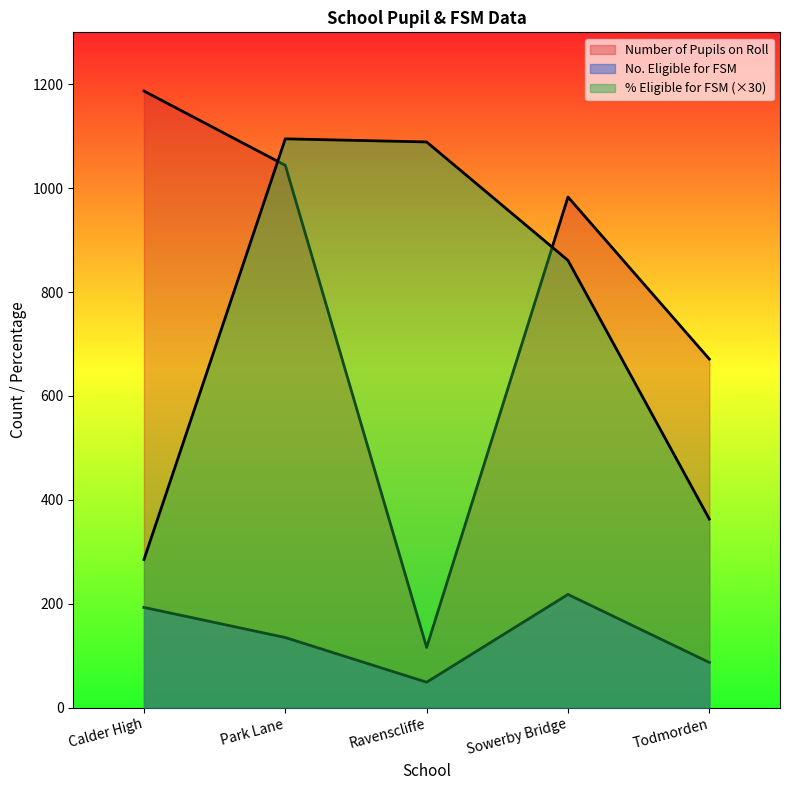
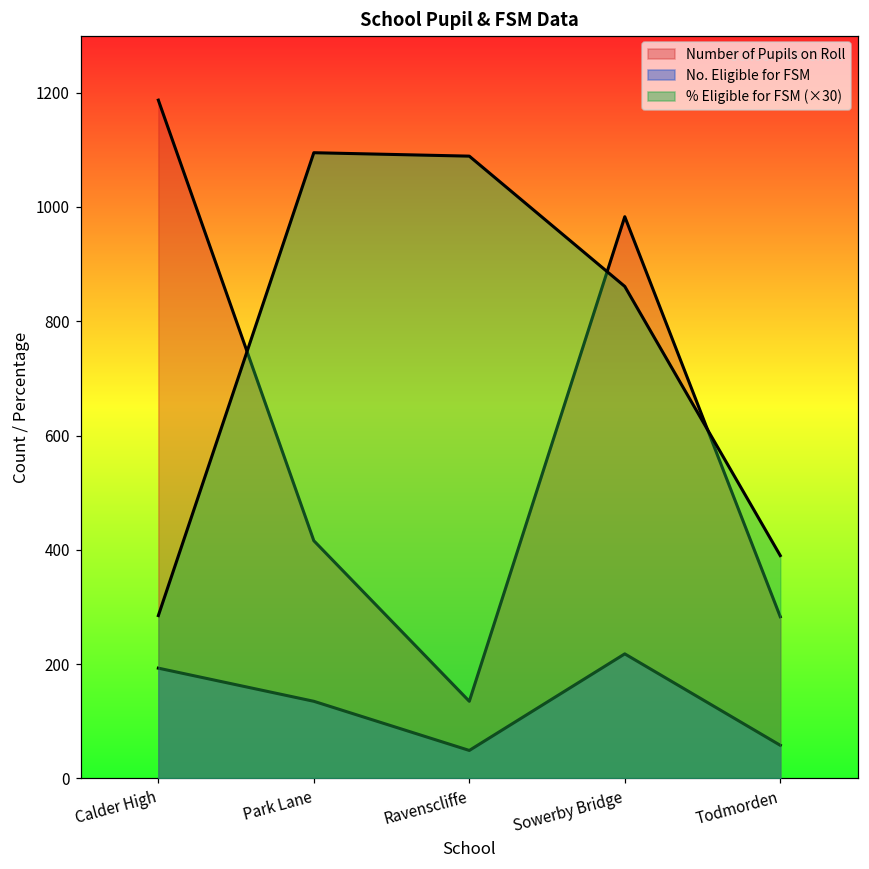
  {
    "Number of Pupils on Roll": {
      "Calder High": 1190,
-     "Park Lane": 1040,
-     "Ravenscliffe": 120,
+     "Park Lane": 420,
+     "Ravenscliffe": 140,
      "Sowerby Bridge": 980,
-     "Todmorden": 670
+     "Todmorden": 280
    },
    "No. Eligible for FSM": {
      "Calder High": 190,
      "Park Lane": 140,
      "Ravenscliffe": 50,
      "Sowerby Bridge": 220,
-     "Todmorden": 90
+     "Todmorden": 60
    },
    "% Eligible for FSM (×30)": {
      "Calder High": 290,
      "Park Lane": 1100,
      "Ravenscliffe": 1090,
      "Sowerby Bridge": 860,
-     "Todmorden": 360
+     "Todmorden": 390
    }
  }
